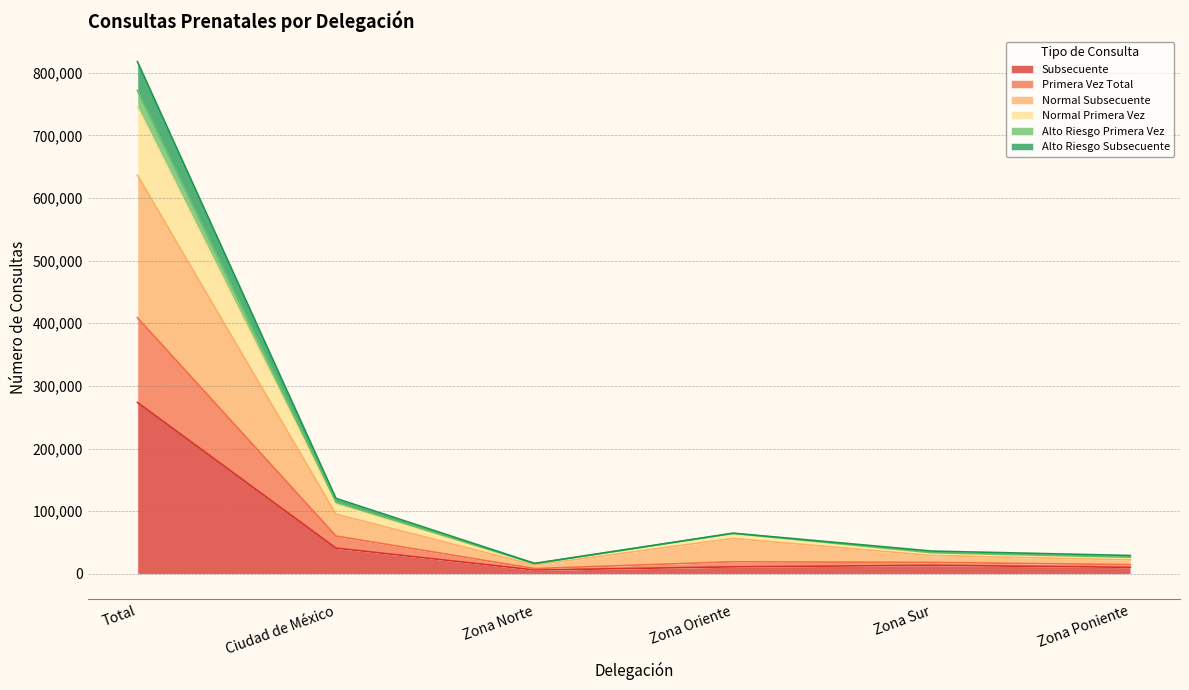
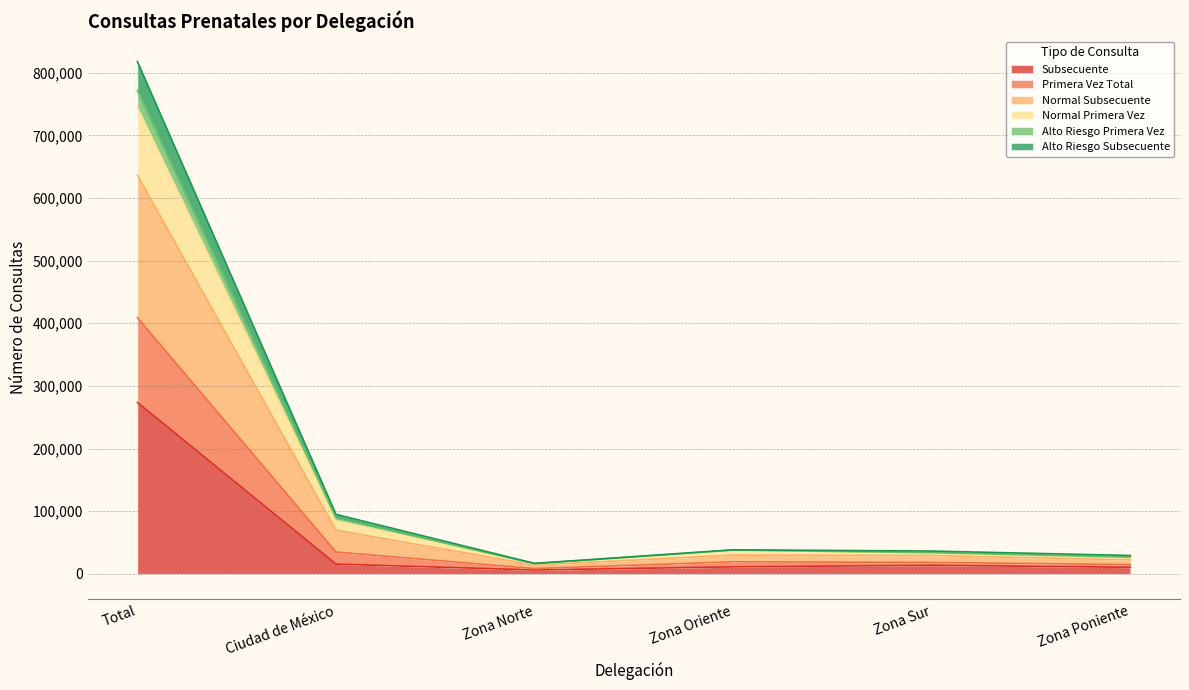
  {
    "Subsecuente": {
      "Total": "270,000",
-     "Ciudad de México": "40,000",
+     "Ciudad de México": "20,000",
      "Zona Oriente": "10,000",
      "Zona Sur": "10,000",
      "Zona Poniente": "10,000"
    },
    "Primera Vez Total": {
      "Total": "140,000",
      "Ciudad de México": "20,000",
      "Zona Oriente": "10,000",
      "Zona Sur": "0",
      "Zona Poniente": "0"
    },
    "Normal Subsecuente": {
      "Total": "230,000",
      "Ciudad de México": "30,000",
-     "Zona Oriente": "40,000"
+     "Zona Oriente": "10,000"
    },
    "Normal Primera Vez": {
      "Total": "110,000"
    },
    "Alto Riesgo Primera Vez": {
      "Total": "30,000"
    },
    "Alto Riesgo Subsecuente": {
      "Total": "50,000",
      "Ciudad de México": "10,000"
    }
  }
